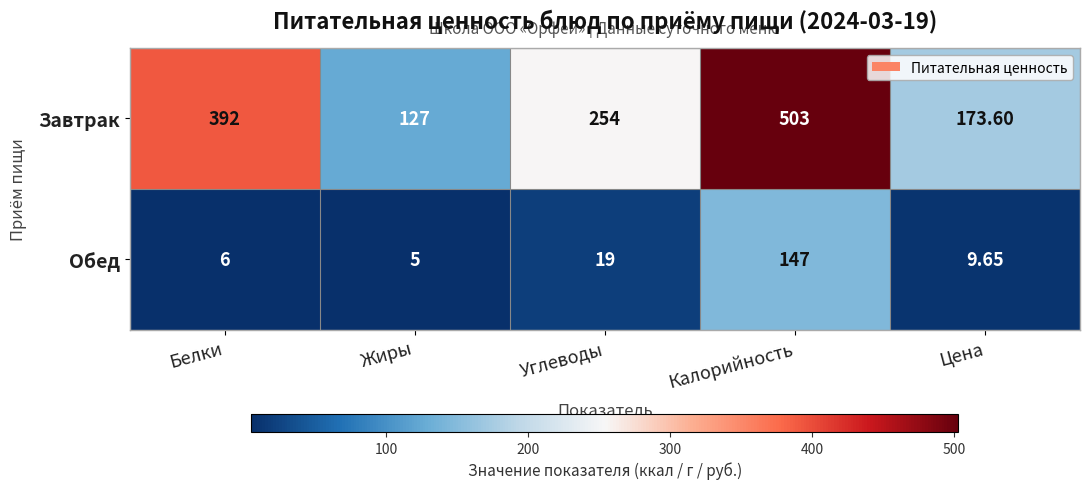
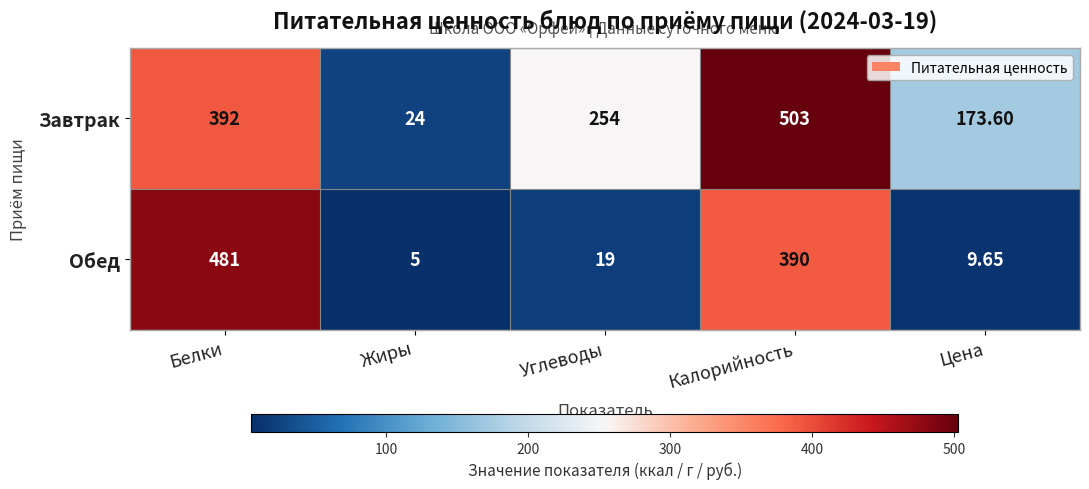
  {
    "Завтрак": {
      "Белки": 392,
-     "Жиры": 127,
+     "Жиры": 24,
      "Углеводы": 254,
      "Калорийность": 503,
      "Цена": 173.60
    },
    "Обед": {
-     "Белки": 6,
+     "Белки": 481,
      "Жиры": 5,
      "Углеводы": 19,
-     "Калорийность": 147,
+     "Калорийность": 390,
      "Цена": 9.65
    }
  }
